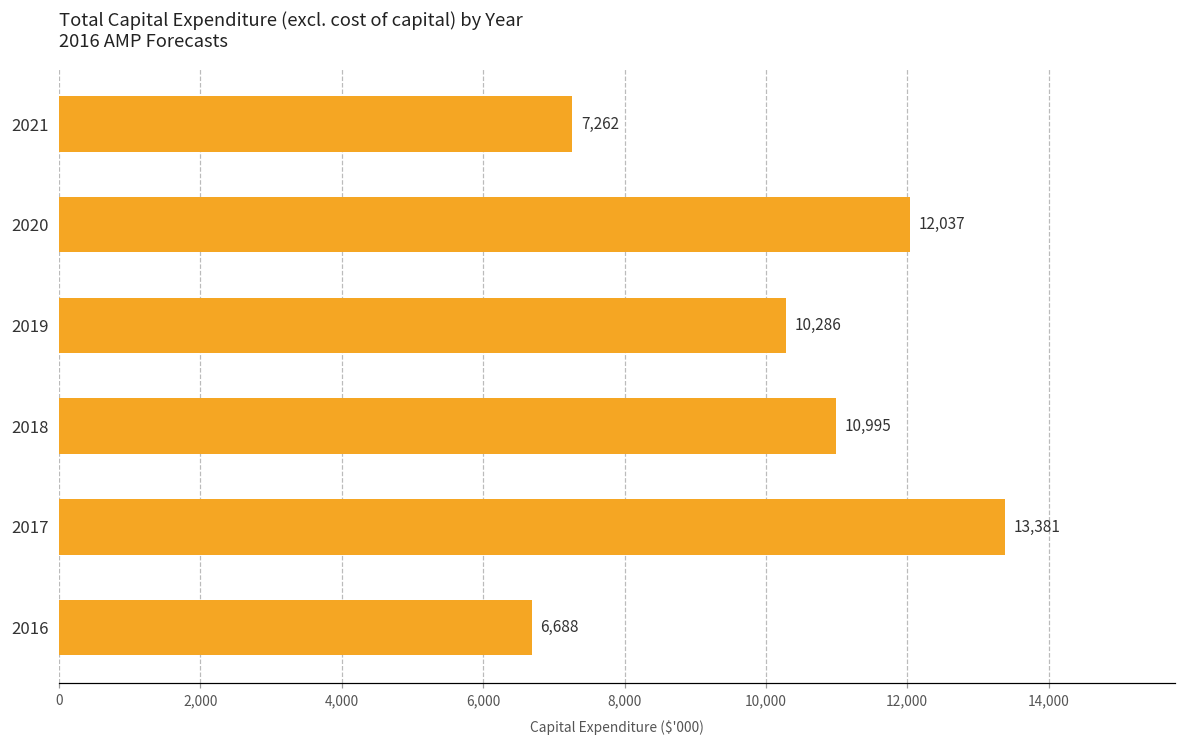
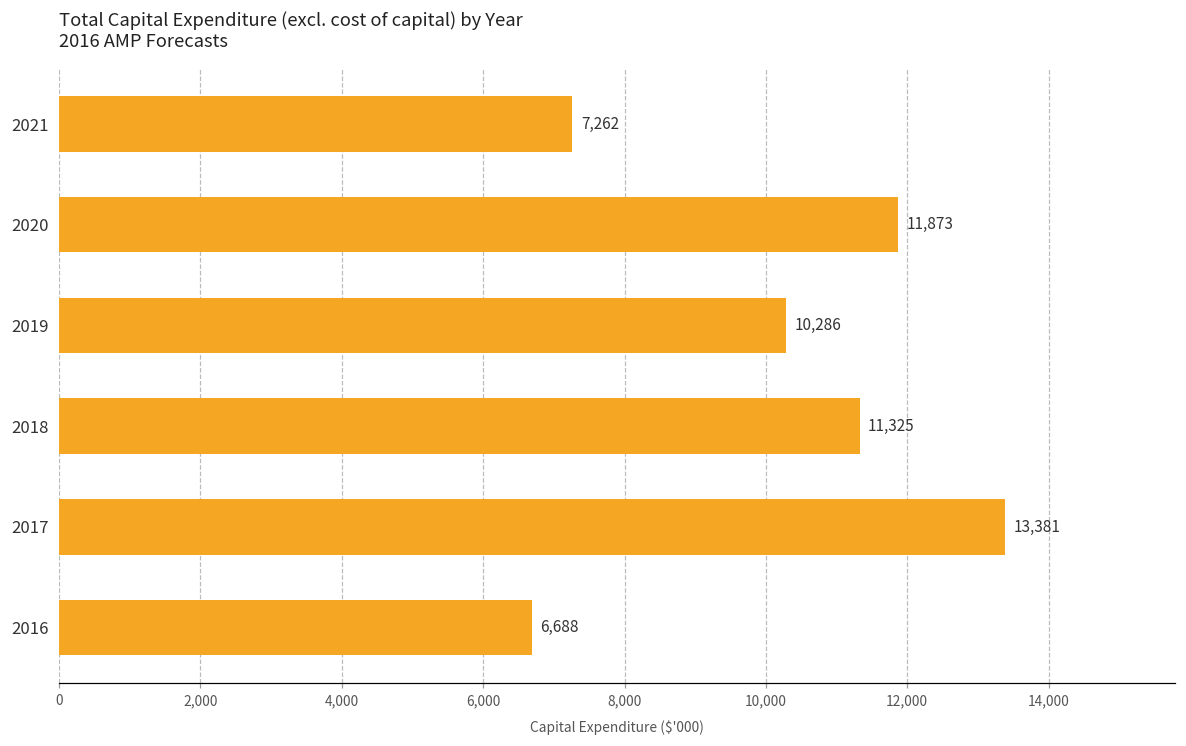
  {
    "2021": "7,262",
-   "2020": "12,037",
+   "2020": "11,873",
    "2019": "10,286",
-   "2018": "10,995",
+   "2018": "11,325",
    "2017": "13,381",
    "2016": "6,688"
  }
